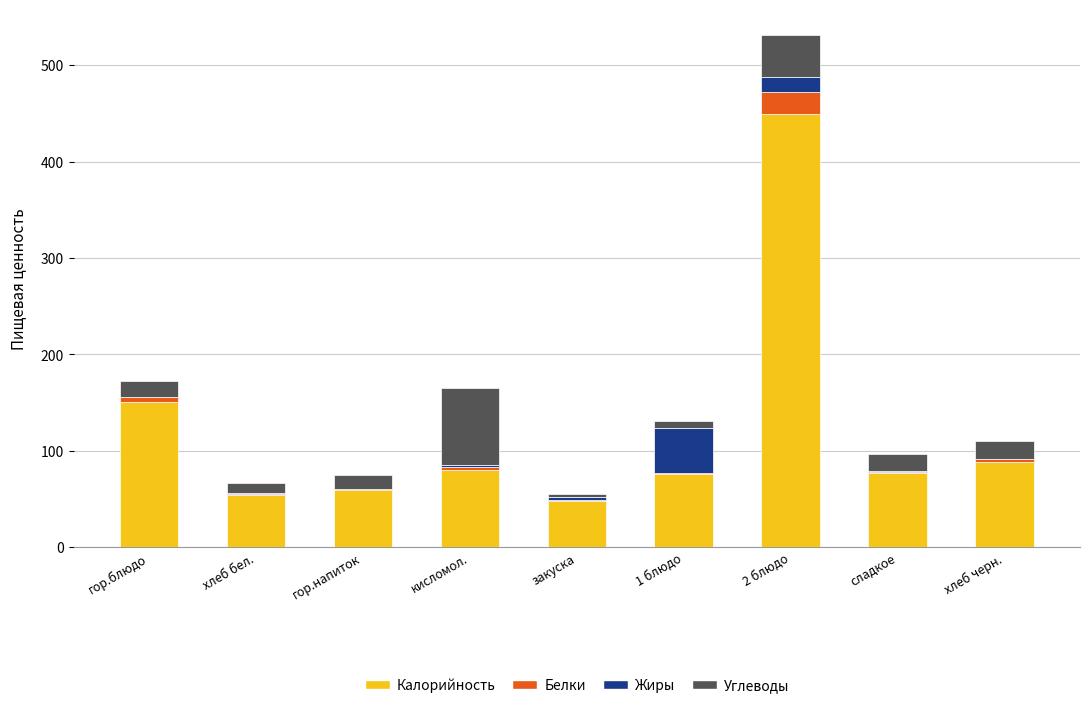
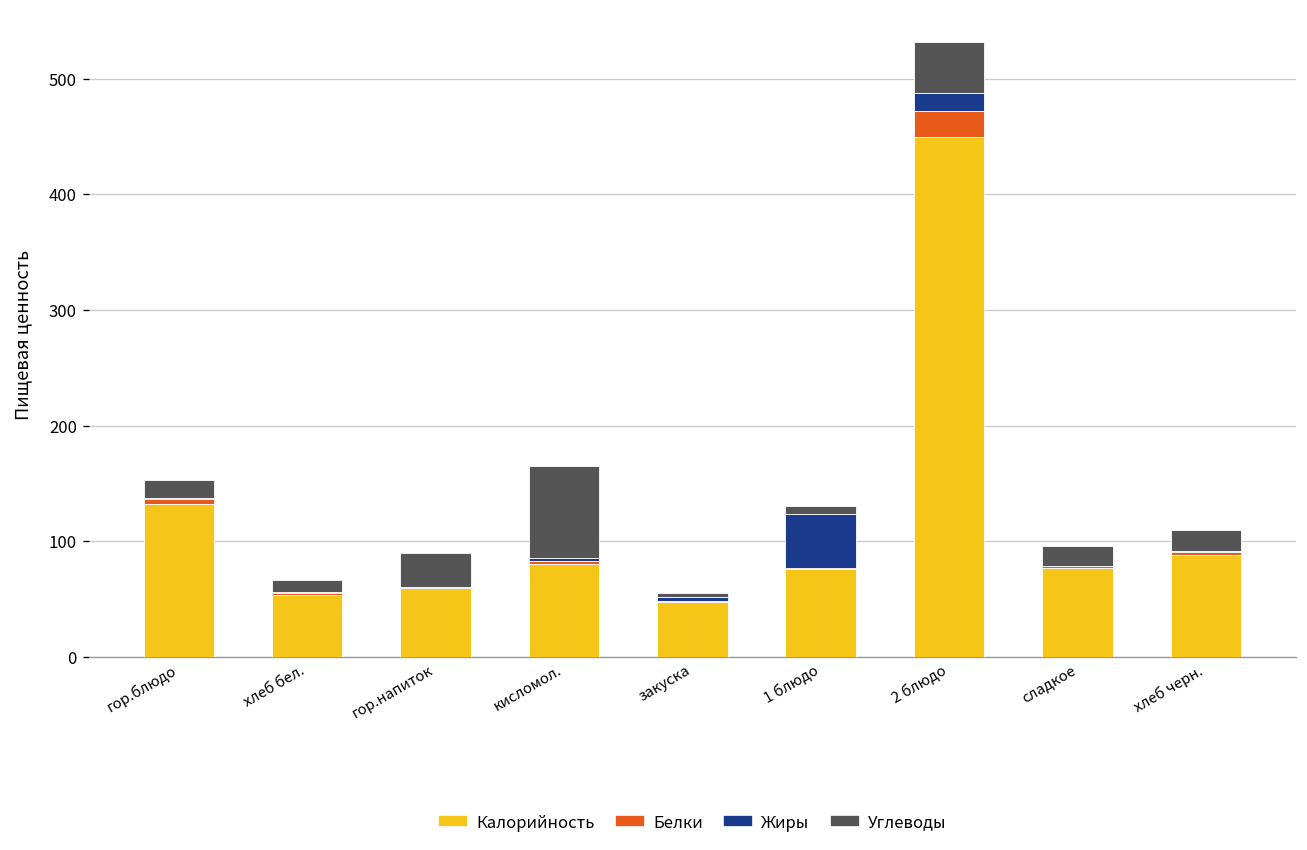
  {
    "Калорийность": {
-     "гор.блюдо": 150,
+     "гор.блюдо": 130,
      "хлеб бел.": 50,
      "гор.напиток": 60,
      "кисломол.": 80,
      "закуска": 50,
      "1 блюдо": 80,
      "2 блюдо": 450,
      "сладкое": 80,
      "хлеб черн.": 90
    },
    "Белки": {
      "гор.блюдо": 0,
      "кисломол.": 0,
      "2 блюдо": 20,
      "хлеб черн.": 0
    },
    "Жиры": {
      "закуска": 0,
      "1 блюдо": 50,
      "2 блюдо": 20
    },
    "Углеводы": {
      "гор.блюдо": 20,
      "хлеб бел.": 10,
-     "гор.напиток": 10,
+     "гор.напиток": 30,
      "кисломол.": 80,
      "закуска": 0,
      "1 блюдо": 10,
      "2 блюдо": 40,
      "сладкое": 20,
      "хлеб черн.": 20
    }
  }
